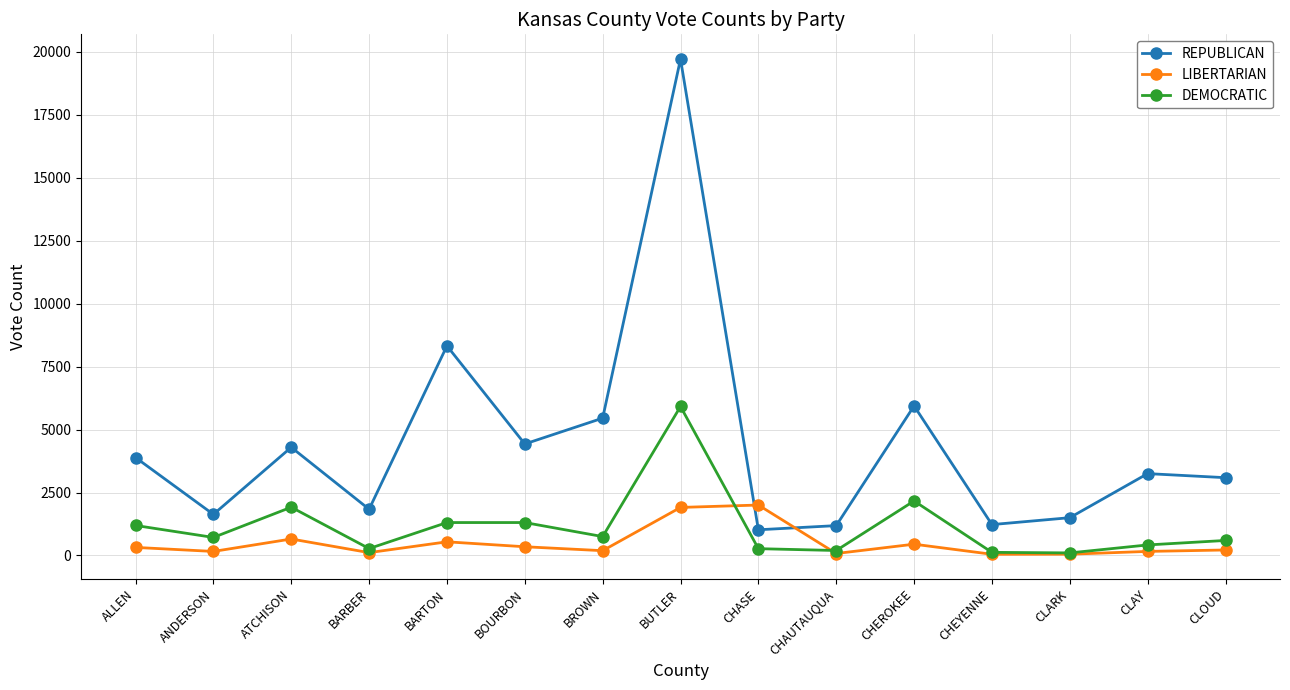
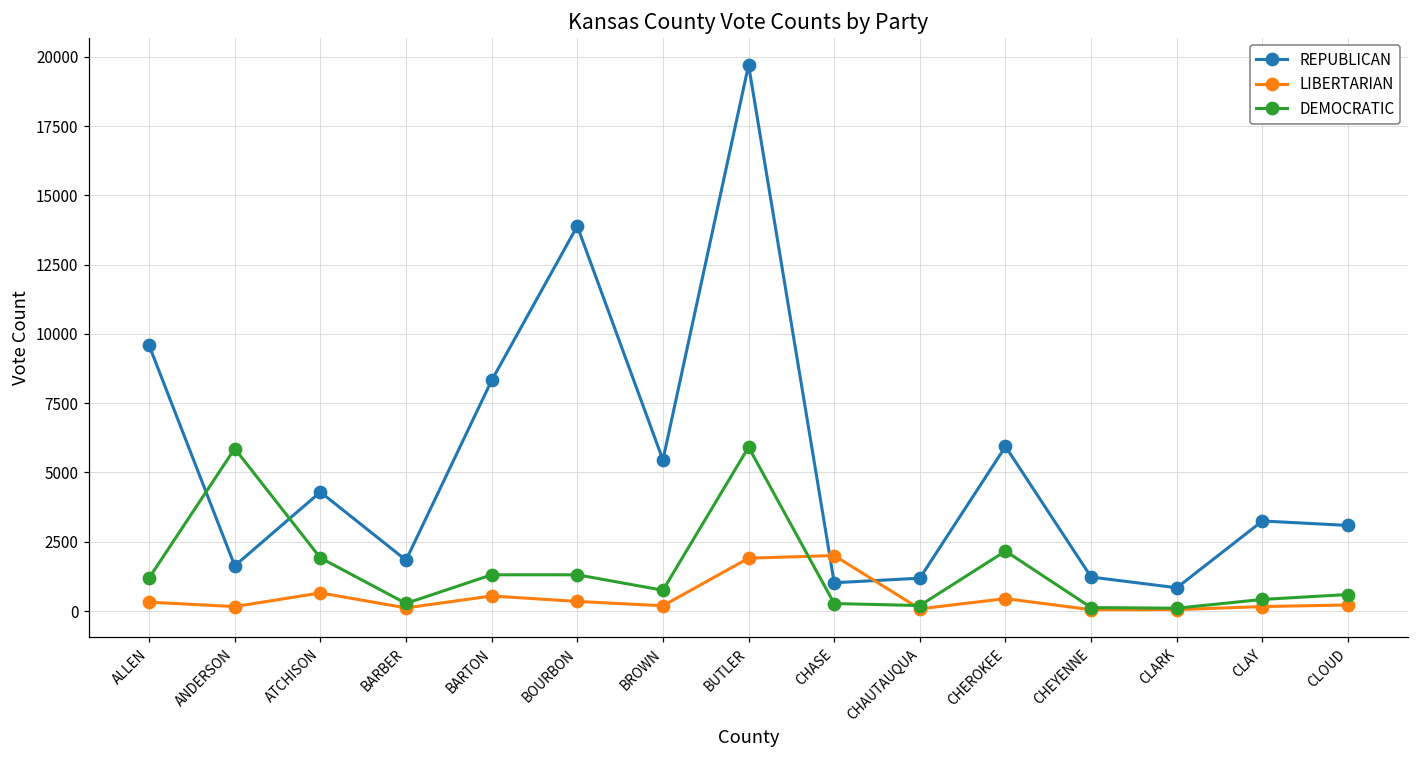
  {
    "REPUBLICAN": {
-     "ALLEN": 3900,
+     "ALLEN": 9600,
      "ANDERSON": 1600,
      "ATCHISON": 4300,
      "BARBER": 1800,
      "BARTON": 8300,
-     "BOURBON": 4400,
+     "BOURBON": 13900,
      "BROWN": 5500,
      "BUTLER": 19700,
      "CHASE": 1000,
      "CHAUTAUQUA": 1200,
      "CHEROKEE": 5900,
      "CHEYENNE": 1200,
-     "CLARK": 1500,
+     "CLARK": 800,
      "CLAY": 3300,
      "CLOUD": 3100
    },
    "LIBERTARIAN": {
      "ALLEN": 300,
      "ANDERSON": 200,
      "ATCHISON": 700,
      "BARBER": 100,
      "BARTON": 500,
      "BOURBON": 300,
      "BROWN": 200,
      "BUTLER": 1900,
      "CHASE": 2000,
      "CHAUTAUQUA": 100,
      "CHEROKEE": 400,
      "CLAY": 200,
      "CLOUD": 200
    },
    "DEMOCRATIC": {
      "ALLEN": 1200,
-     "ANDERSON": 700,
+     "ANDERSON": 5900,
      "ATCHISON": 1900,
      "BARBER": 300,
      "BARTON": 1300,
      "BOURBON": 1300,
      "BROWN": 800,
      "BUTLER": 5900,
      "CHASE": 300,
      "CHAUTAUQUA": 200,
      "CHEROKEE": 2200,
      "CLAY": 400,
      "CLOUD": 600
    }
  }
